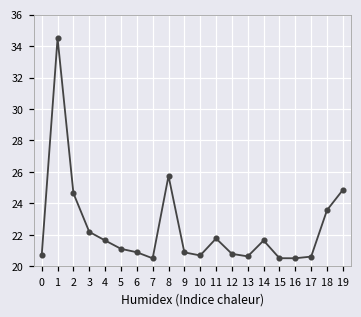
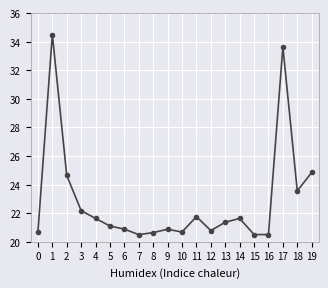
  {
    "0": 20.7,
    "1": 34.5,
    "2": 24.6,
    "3": 22.2,
    "4": 21.6,
    "5": 21.1,
    "6": 20.9,
    "7": 20.5,
-   "8": 25.7,
+   "8": 20.6,
    "9": 20.9,
    "10": 20.7,
    "11": 21.8,
    "12": 20.8,
-   "13": 20.6,
+   "13": 21.4,
    "14": 21.6,
    "15": 20.5,
    "16": 20.5,
-   "17": 20.6,
+   "17": 33.6,
    "18": 23.6,
    "19": 24.9
  }
